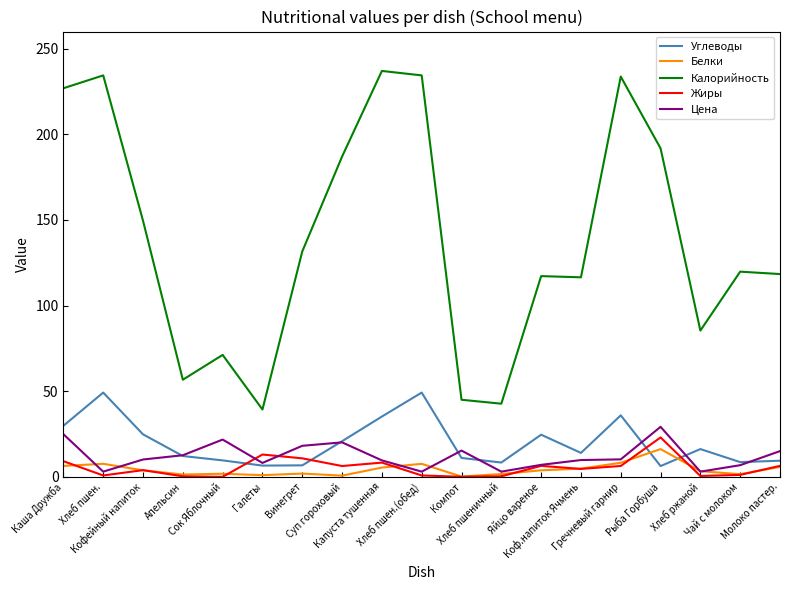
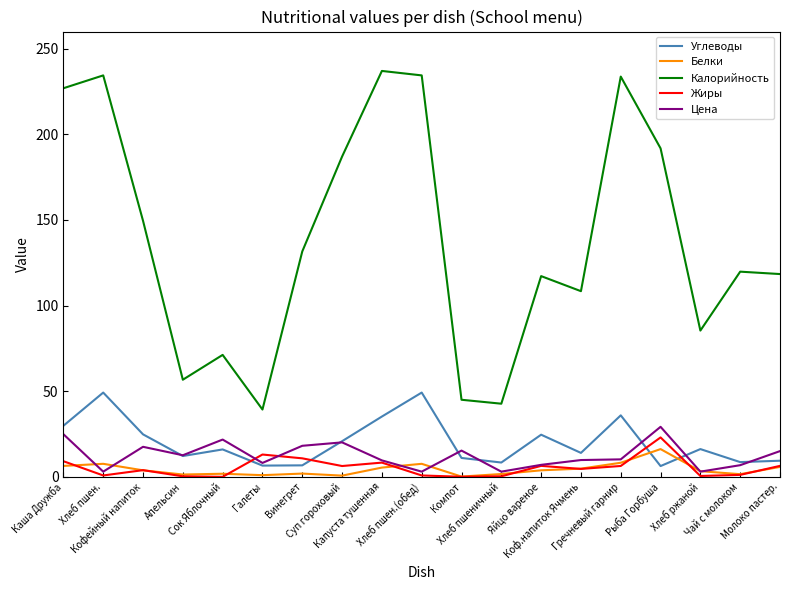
  {
    "Углеводы": {
      "Каша Дружба": 30,
      "Хлеб пшен.": 49,
      "Кофейный напиток": 25,
-     "Сок Яблочный": 10,
+     "Сок Яблочный": 16,
      "Галеты": 7,
      "Винегрет": 7,
      "Капуста тушенная": 35,
      "Хлеб пшен.(обед)": 49,
      "Компот": 11,
      "Хлеб пшеничный": 8,
      "Яйцо вареное": 25,
      "Коф.напиток Ячмень": 14,
      "Гречневый гарнир": 36,
      "Рыба Горбуша": 6,
      "Хлеб ржаной": 16,
      "Чай с молоком": 9,
      "Молоко пастер.": 9
    },
    "Белки": {
      "Каша Дружба": 6,
      "Хлеб пшен.": 8,
      "Сок Яблочный": 2,
      "Галеты": 1,
      "Винегрет": 2,
      "Суп гороховый": 1,
      "Капуста тушенная": 5,
      "Хлеб пшен.(обед)": 8,
      "Яйцо вареное": 4,
      "Гречневый гарнир": 8,
      "Рыба Горбуша": 16
    },
    "Калорийность": {
      "Каша Дружба": 227,
      "Хлеб пшен.": 234,
      "Кофейный напиток": 150,
      "Апельсин": 57,
      "Сок Яблочный": 71,
      "Галеты": 39,
      "Винегрет": 132,
      "Суп гороховый": 187,
      "Капуста тушенная": 237,
      "Хлеб пшен.(обед)": 234,
      "Компот": 45,
      "Хлеб пшеничный": 43,
      "Яйцо вареное": 117,
-     "Коф.напиток Ячмень": 117,
+     "Коф.напиток Ячмень": 108,
      "Гречневый гарнир": 234,
      "Рыба Горбуша": 192,
      "Хлеб ржаной": 85,
      "Чай с молоком": 120,
      "Молоко пастер.": 118
    },
    "Жиры": {
      "Каша Дружба": 9,
      "Хлеб пшен.": 1,
      "Сок Яблочный": 0,
      "Галеты": 13,
      "Винегрет": 11,
      "Суп гороховый": 6,
      "Хлеб пшен.(обед)": 1,
      "Гречневый гарнир": 6,
      "Рыба Горбуша": 23,
      "Хлеб ржаной": 1
    },
    "Цена": {
      "Каша Дружба": 25,
      "Хлеб пшен.": 3,
-     "Кофейный напиток": 10,
+     "Кофейный напиток": 18,
      "Сок Яблочный": 22,
      "Галеты": 8,
      "Винегрет": 18,
      "Хлеб пшен.(обед)": 3,
      "Компот": 15,
      "Коф.напиток Ячмень": 10,
      "Гречневый гарнир": 10,
      "Рыба Горбуша": 29,
      "Чай с молоком": 7,
      "Молоко пастер.": 15
    }
  }
